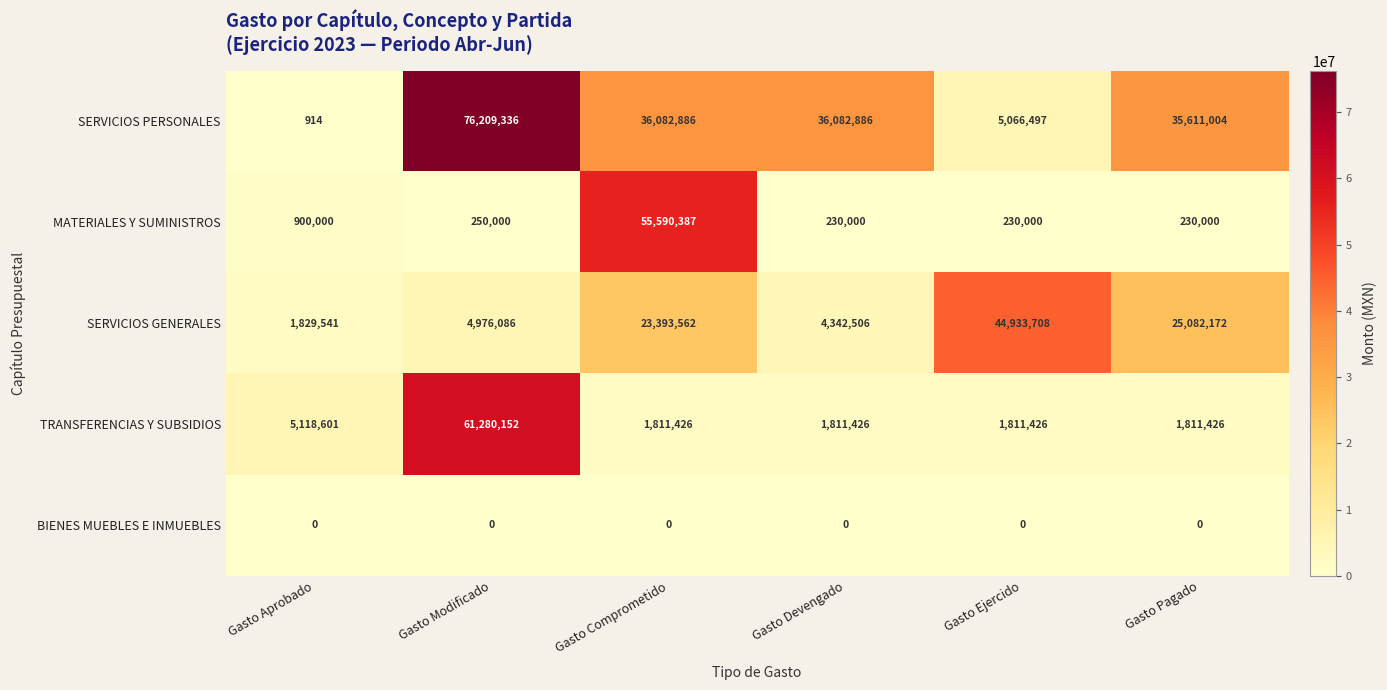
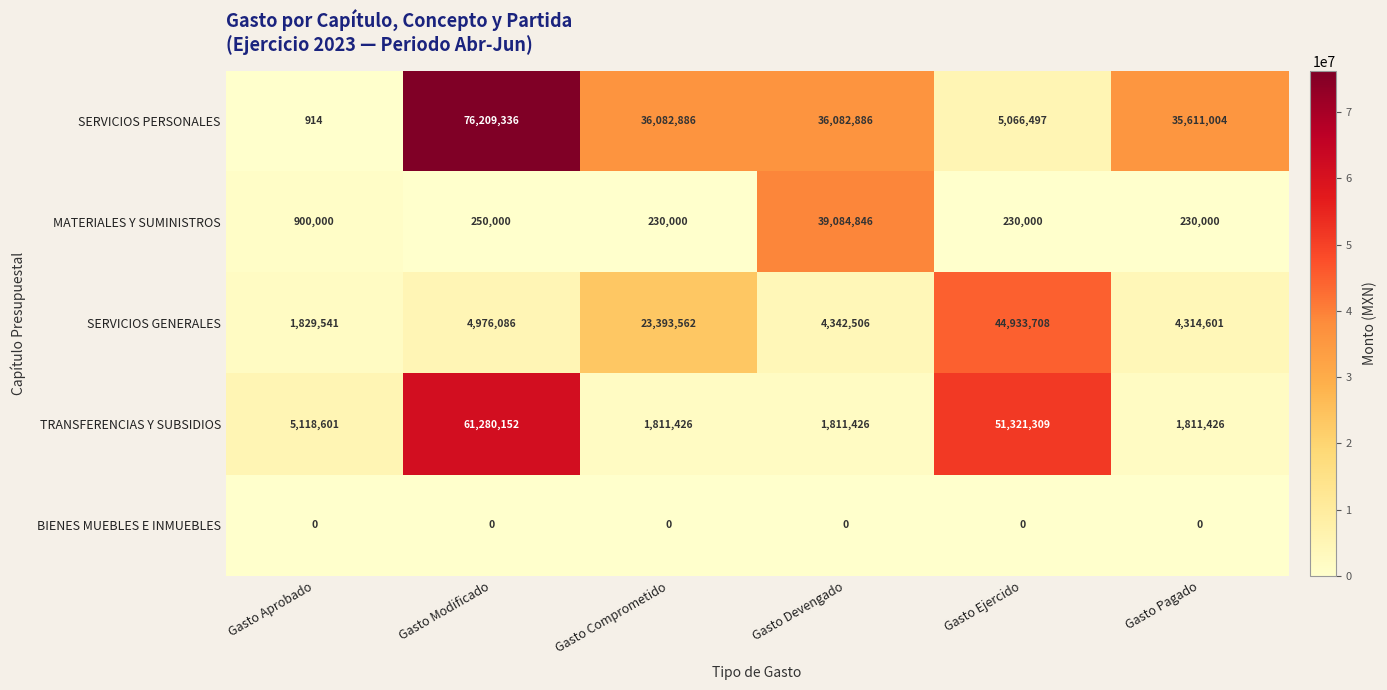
  {
    "SERVICIOS PERSONALES": {
      "Gasto Aprobado": "914",
      "Gasto Modificado": "76,209,336",
      "Gasto Comprometido": "36,082,886",
      "Gasto Devengado": "36,082,886",
      "Gasto Ejercido": "5,066,497",
      "Gasto Pagado": "35,611,004"
    },
    "MATERIALES Y SUMINISTROS": {
      "Gasto Aprobado": "900,000",
      "Gasto Modificado": "250,000",
-     "Gasto Comprometido": "55,590,387",
-     "Gasto Devengado": "230,000",
+     "Gasto Comprometido": "230,000",
+     "Gasto Devengado": "39,084,846",
      "Gasto Ejercido": "230,000",
      "Gasto Pagado": "230,000"
    },
    "SERVICIOS GENERALES": {
      "Gasto Aprobado": "1,829,541",
      "Gasto Modificado": "4,976,086",
      "Gasto Comprometido": "23,393,562",
      "Gasto Devengado": "4,342,506",
      "Gasto Ejercido": "44,933,708",
-     "Gasto Pagado": "25,082,172"
+     "Gasto Pagado": "4,314,601"
    },
    "TRANSFERENCIAS Y SUBSIDIOS": {
      "Gasto Aprobado": "5,118,601",
      "Gasto Modificado": "61,280,152",
      "Gasto Comprometido": "1,811,426",
      "Gasto Devengado": "1,811,426",
-     "Gasto Ejercido": "1,811,426",
+     "Gasto Ejercido": "51,321,309",
      "Gasto Pagado": "1,811,426"
    },
    "BIENES MUEBLES E INMUEBLES": {
      "Gasto Aprobado": "0",
      "Gasto Modificado": "0",
      "Gasto Comprometido": "0",
      "Gasto Devengado": "0",
      "Gasto Ejercido": "0",
      "Gasto Pagado": "0"
    }
  }
